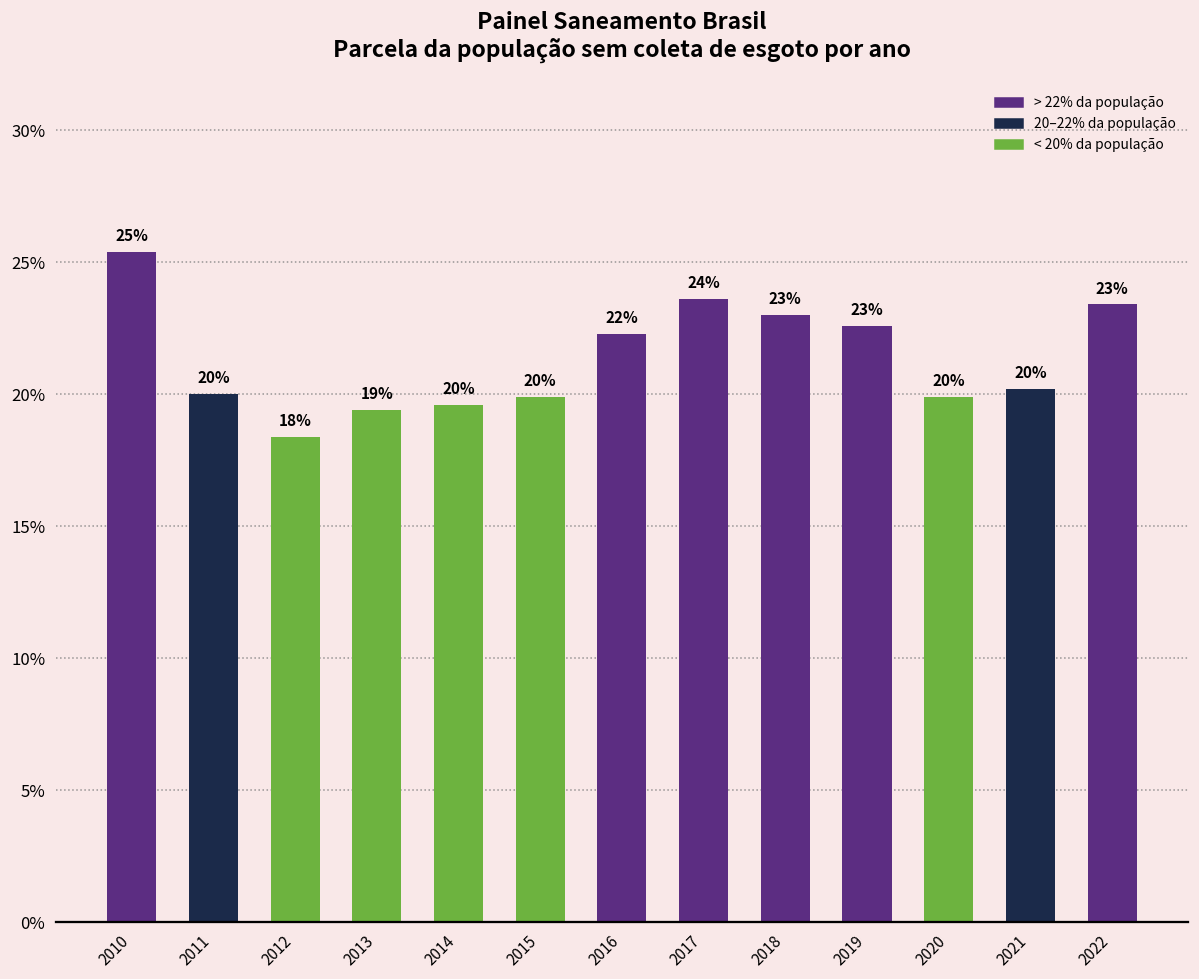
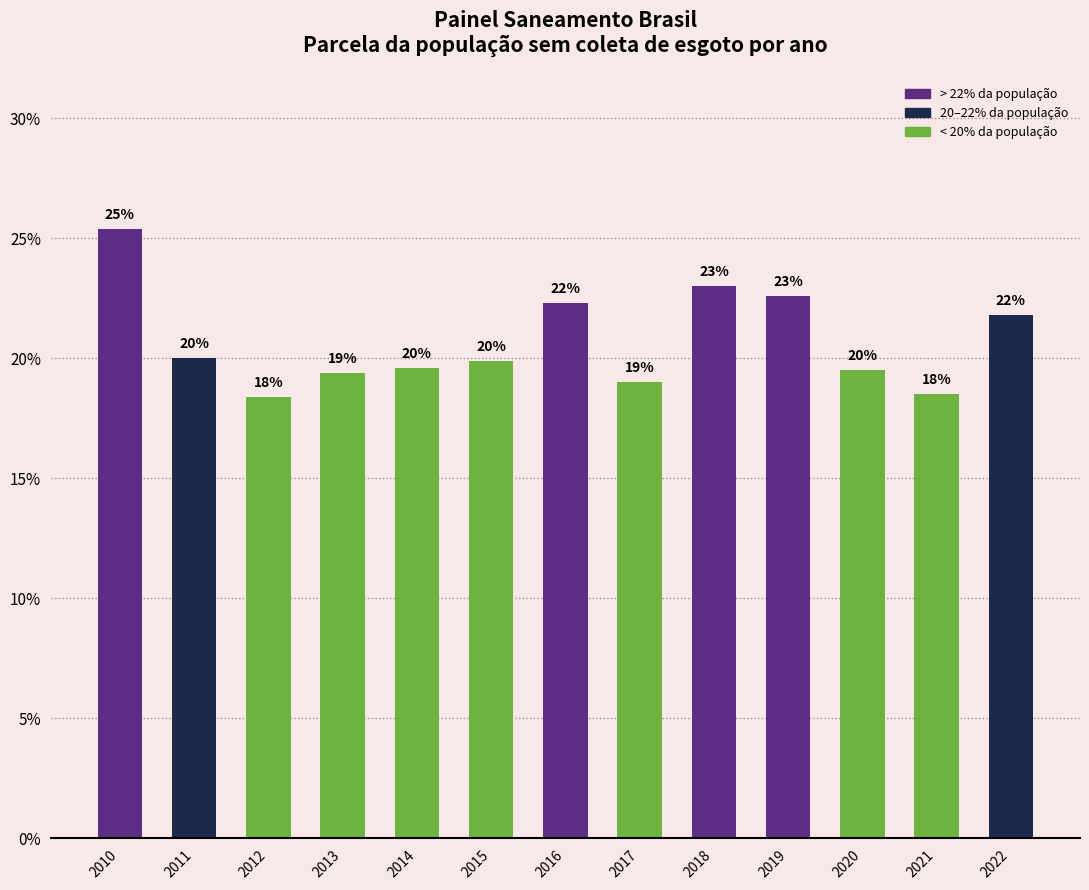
  {
    "2010": "25%",
    "2011": "20%",
    "2012": "18%",
    "2013": "19%",
    "2014": "20%",
    "2015": "20%",
    "2016": "22%",
-   "2017": "24%",
+   "2017": "19%",
    "2018": "23%",
    "2019": "23%",
-   "2020": "19.9%",
-   "2021": "20%",
-   "2022": "23%"
+   "2020": "19.5%",
+   "2021": "18%",
+   "2022": "22%"
  }
